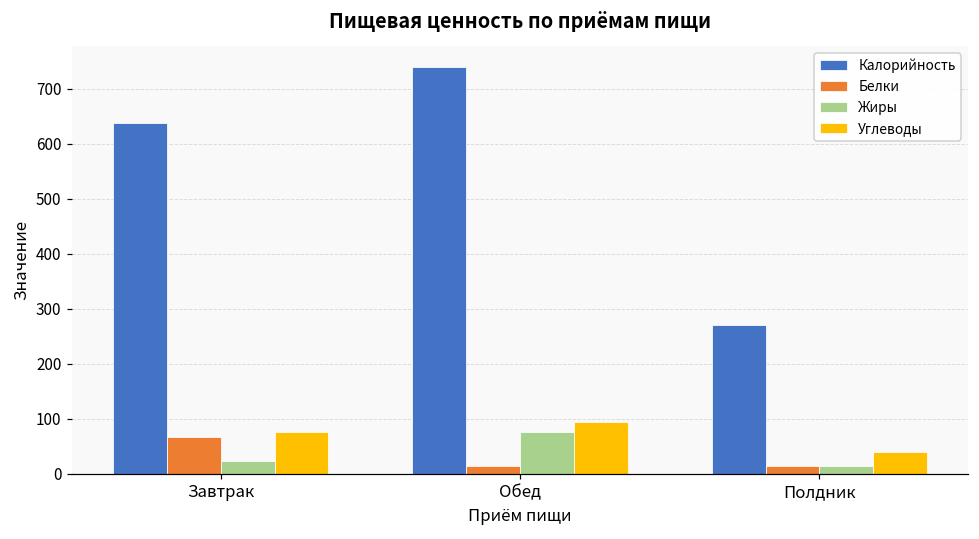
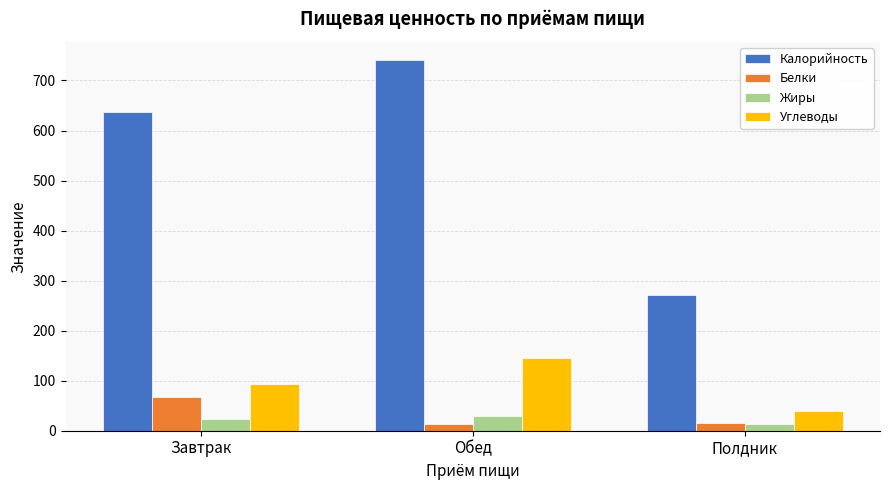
  {
    "Калорийность": {
      "Завтрак": 640,
      "Обед": 740,
      "Полдник": 270
    },
    "Белки": {
      "Завтрак": 70,
      "Обед": 10,
      "Полдник": 10
    },
    "Жиры": {
      "Завтрак": 20,
-     "Обед": 80,
+     "Обед": 30,
      "Полдник": 10
    },
    "Углеводы": {
-     "Завтрак": 80,
-     "Обед": 90,
+     "Завтрак": 90,
+     "Обед": 150,
      "Полдник": 40
    }
  }
